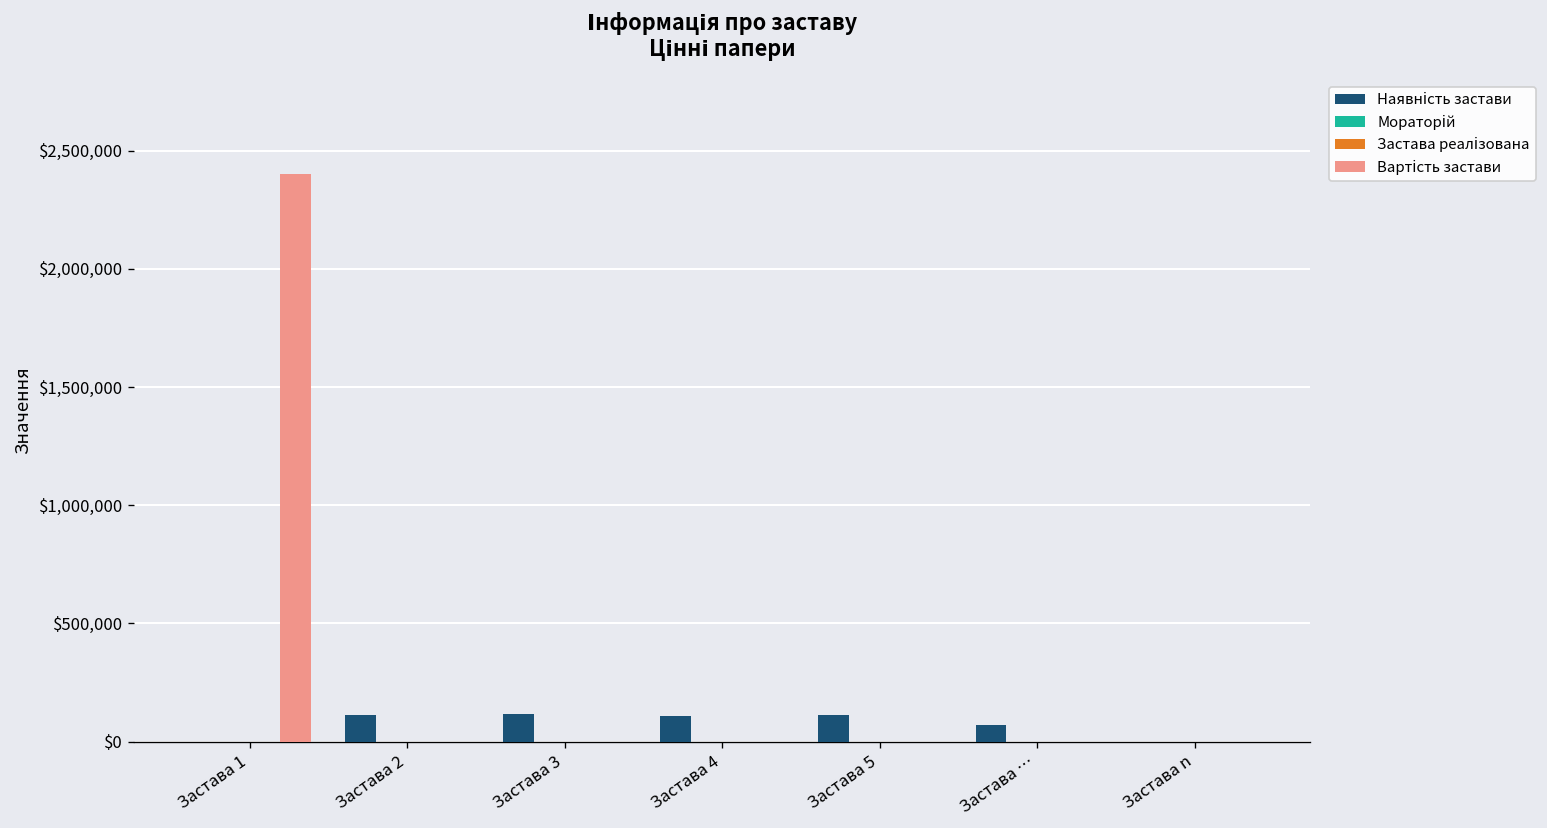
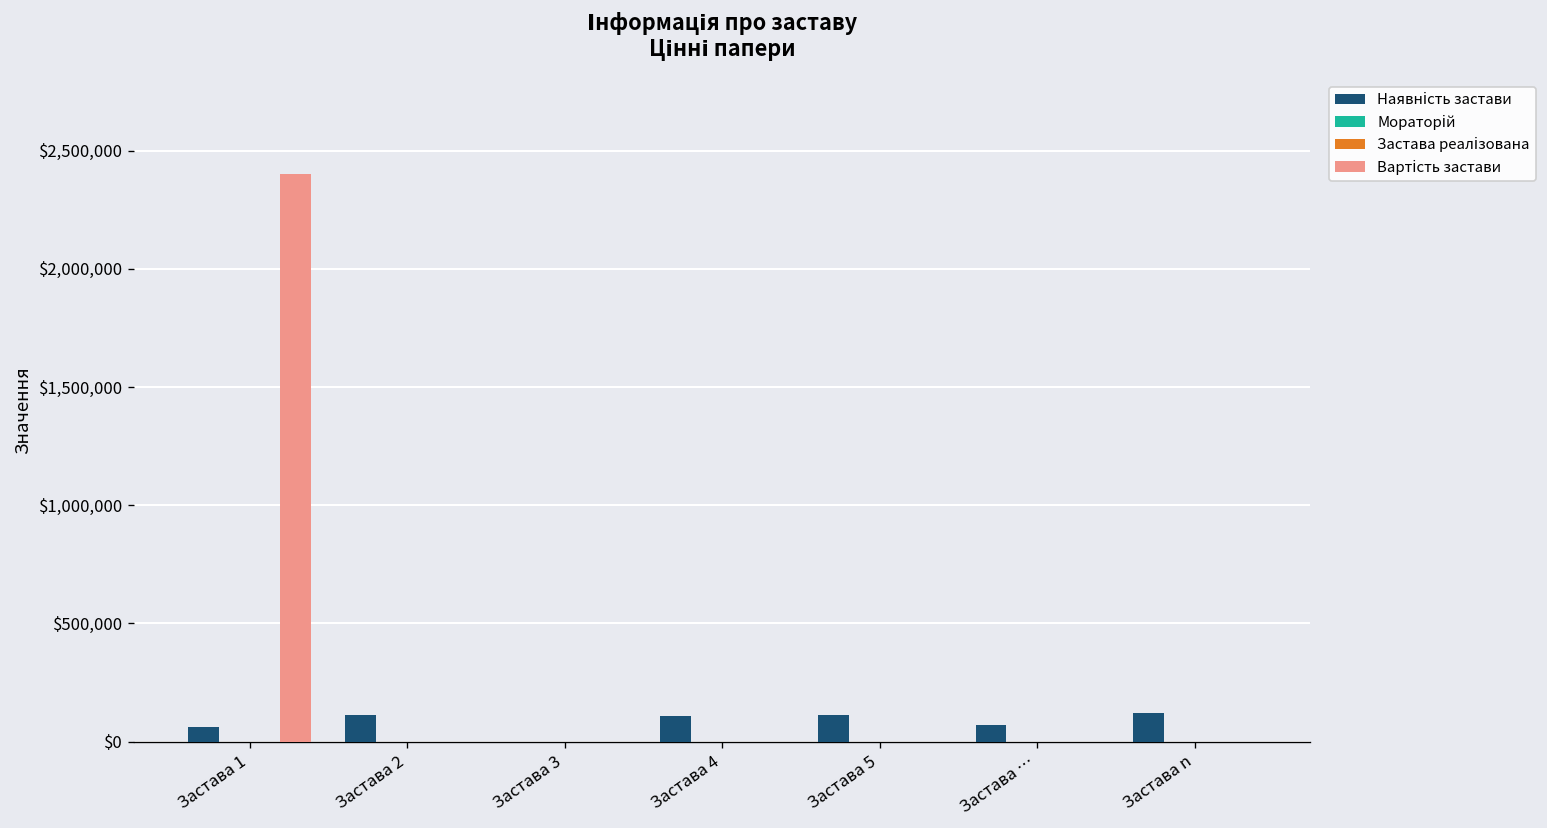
  {
    "Наявність застави": {
-     "Застава 1": "$0",
+     "Застава 1": "$60,000",
      "Застава 2": "$110,000",
-     "Застава 3": "$120,000",
+     "Застава 3": "$0",
      "Застава 4": "$110,000",
      "Застава 5": "$110,000",
      "Застава …": "$70,000",
-     "Застава n": "$0"
+     "Застава n": "$120,000"
    },
    "Мораторій": {
      "Застава 1": "$0",
      "Застава 2": "$0",
      "Застава 3": "$0",
      "Застава 4": "$0",
      "Застава 5": "$0",
      "Застава …": "$0",
      "Застава n": "$0"
    },
    "Застава реалізована": {
      "Застава 1": "$0",
      "Застава 2": "$0",
      "Застава 3": "$0",
      "Застава 4": "$0",
      "Застава 5": "$0",
      "Застава …": "$0",
      "Застава n": "$0"
    },
    "Вартість застави": {
      "Застава 1": "$2,400,000",
      "Застава 2": "$0",
      "Застава 3": "$0",
      "Застава 4": "$0",
      "Застава 5": "$0",
      "Застава …": "$0",
      "Застава n": "$0"
    }
  }
